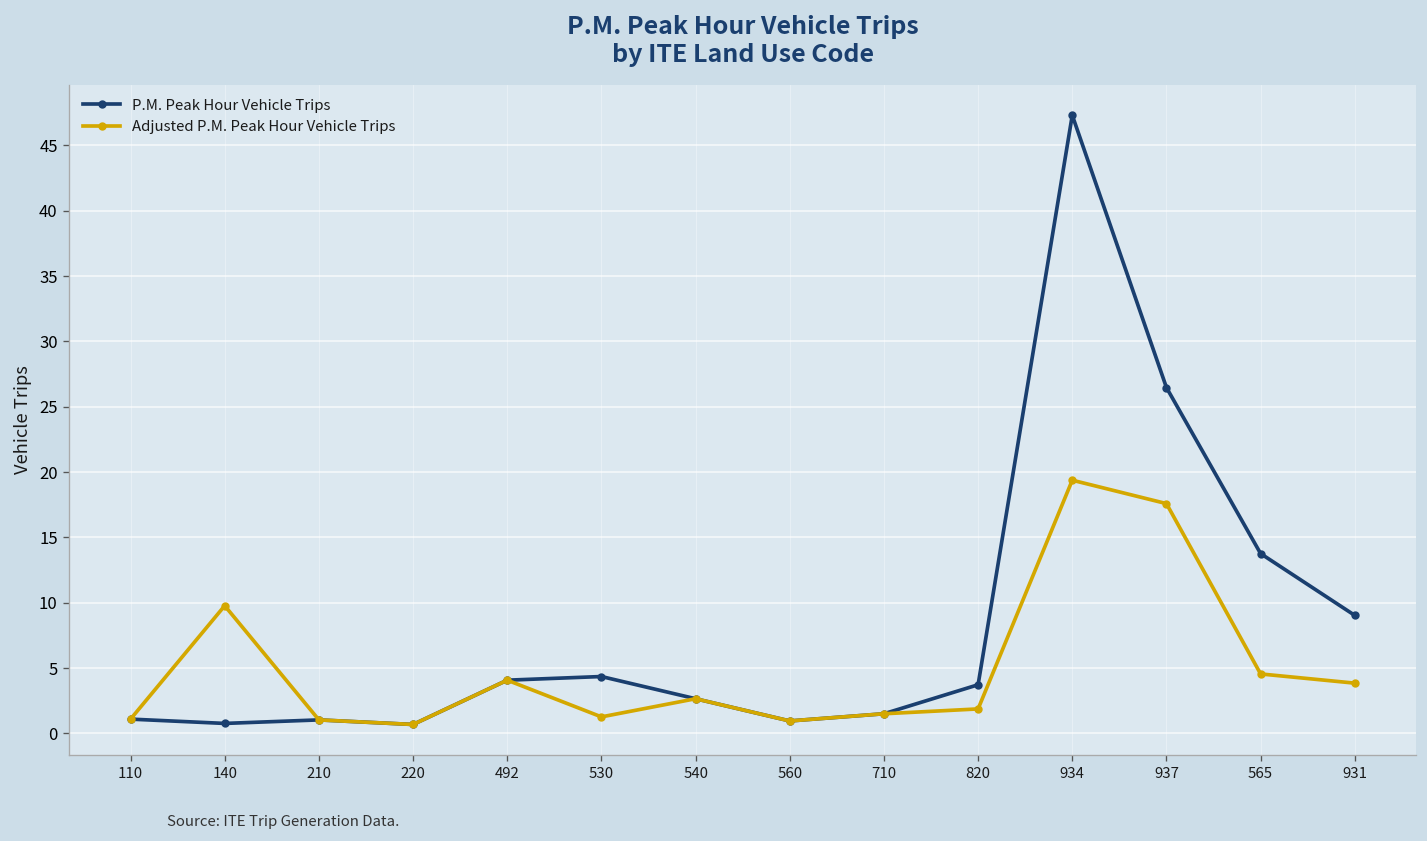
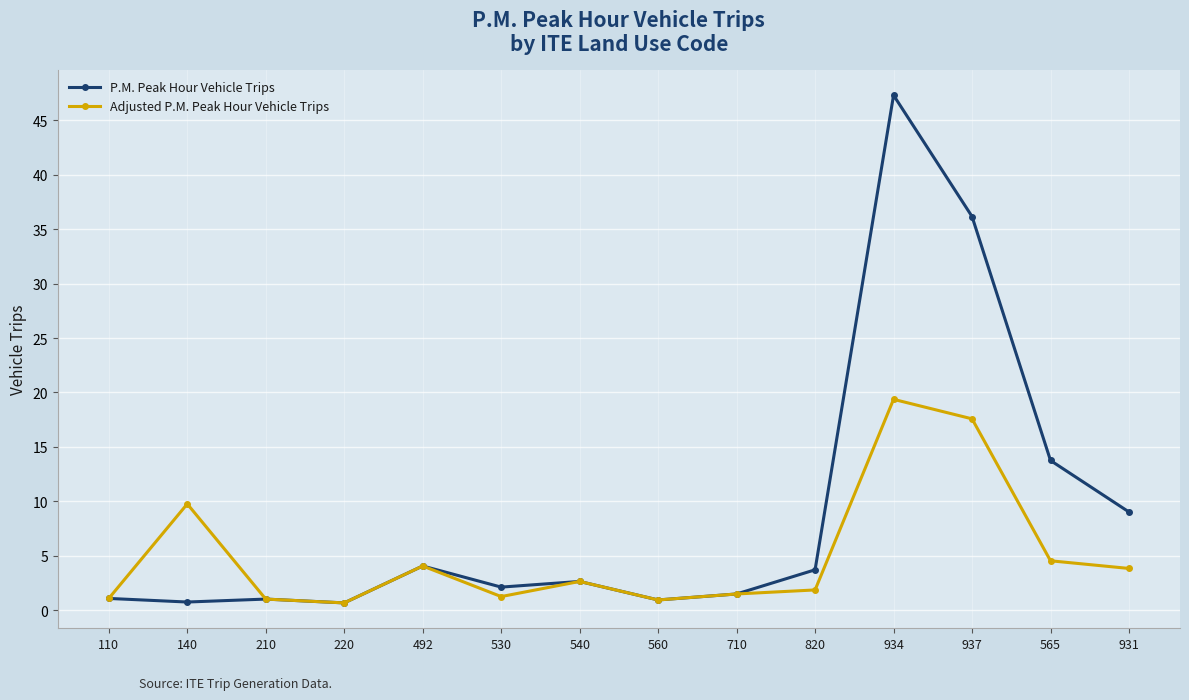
  {
    "P.M. Peak Hour Vehicle Trips": {
      "140": 0.8,
-     "530": 4.3,
+     "530": 2.1,
      "820": 3.7,
      "934": 47.3,
-     "937": 26.5,
+     "937": 36.2,
      "565": 13.8,
      "931": 9.0
    },
    "Adjusted P.M. Peak Hour Vehicle Trips": {
      "140": 9.8,
      "530": 1.3,
      "820": 1.9,
      "934": 19.4,
      "937": 17.6,
      "565": 4.5,
      "931": 3.8
    }
  }
